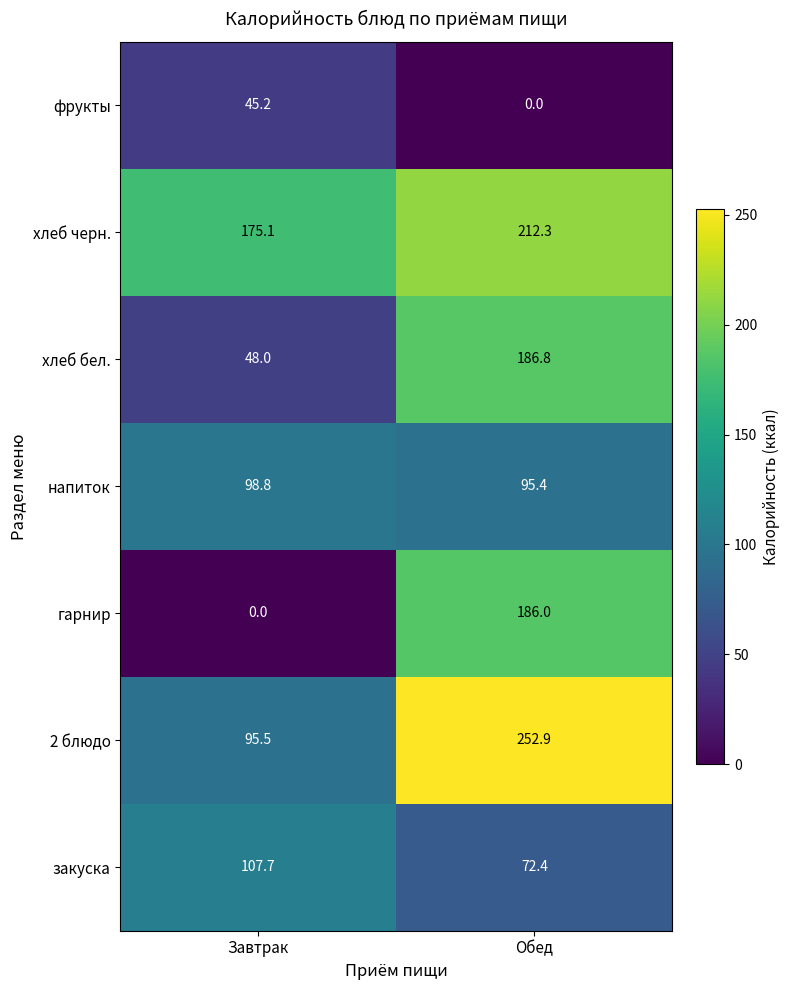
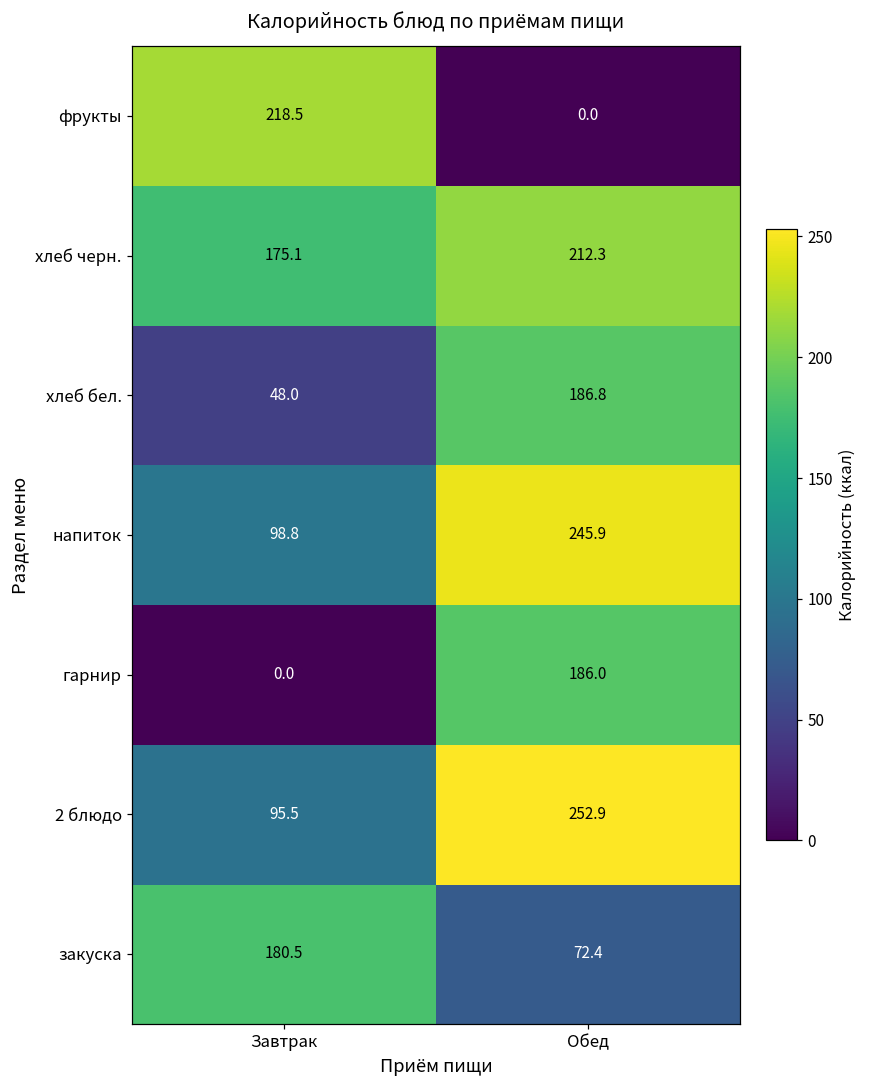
  {
    "фрукты": {
-     "Завтрак": 45.2,
+     "Завтрак": 218.5,
      "Обед": 0.0
    },
    "хлеб черн.": {
      "Завтрак": 175.1,
      "Обед": 212.3
    },
    "хлеб бел.": {
      "Завтрак": 48.0,
      "Обед": 186.8
    },
    "напиток": {
      "Завтрак": 98.8,
-     "Обед": 95.4
+     "Обед": 245.9
    },
    "гарнир": {
      "Завтрак": 0.0,
      "Обед": 186.0
    },
    "2 блюдо": {
      "Завтрак": 95.5,
      "Обед": 252.9
    },
    "закуска": {
-     "Завтрак": 107.7,
+     "Завтрак": 180.5,
      "Обед": 72.4
    }
  }
